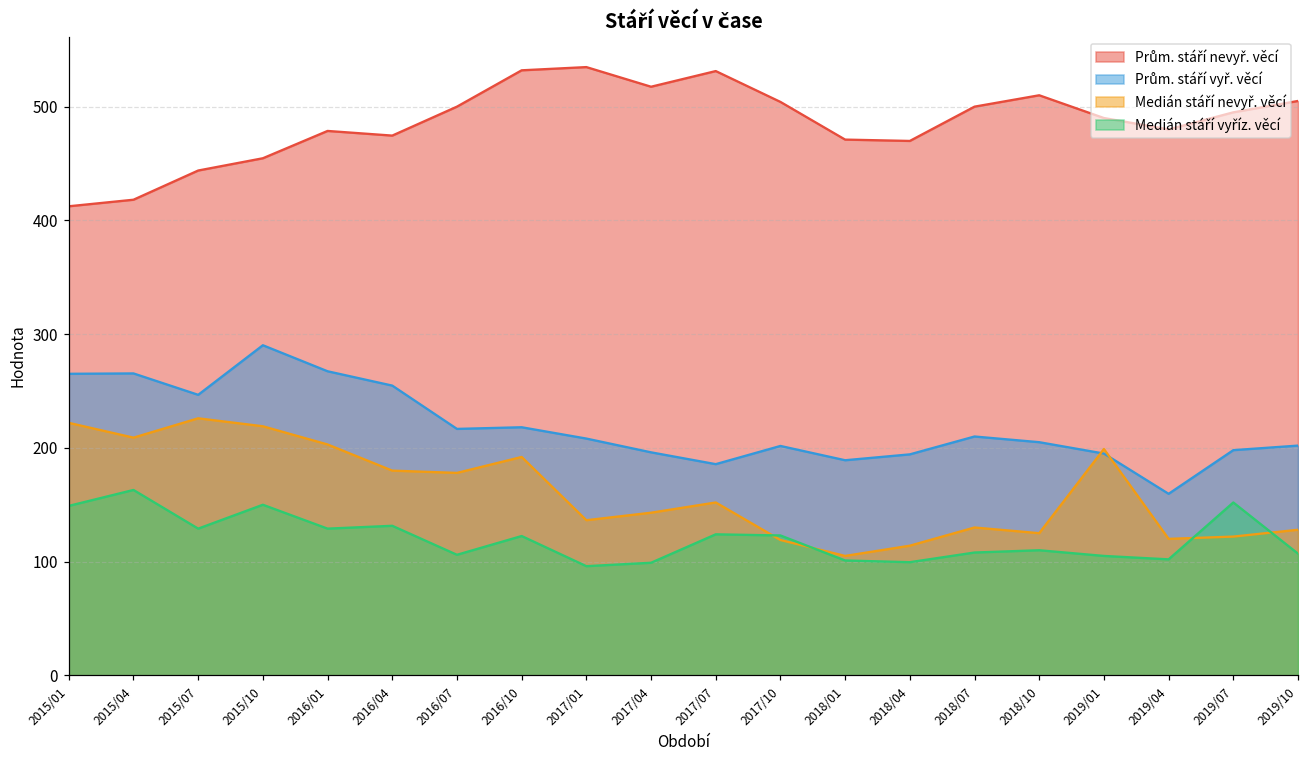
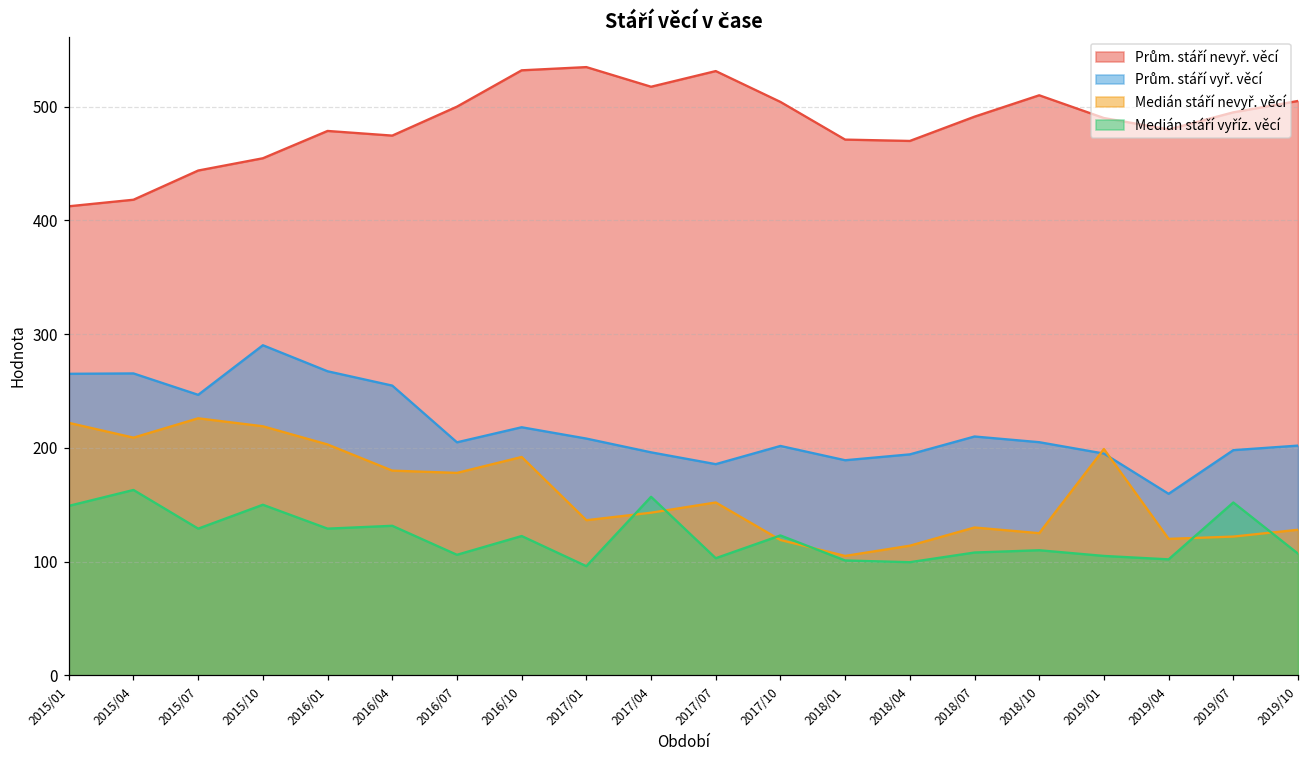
  {
    "Prům. stáří nevyř. věcí": {
      "2015/01": 412,
      "2015/04": 418,
      "2015/07": 444,
      "2015/10": 455,
      "2016/01": 479,
      "2016/04": 475,
      "2016/07": 500,
      "2016/10": 532,
      "2017/01": 535,
      "2017/04": 518,
      "2017/07": 531,
      "2017/10": 504,
      "2018/01": 471,
      "2018/04": 470,
-     "2018/07": 500,
+     "2018/07": 491,
      "2018/10": 510,
      "2019/10": 505
    },
    "Prům. stáří vyř. věcí": {
      "2015/01": 265,
      "2015/04": 265,
      "2015/07": 247,
      "2015/10": 290,
      "2016/01": 267,
      "2016/04": 255,
-     "2016/07": 217,
+     "2016/07": 205,
      "2016/10": 218,
      "2017/01": 208,
      "2017/04": 196,
      "2017/07": 186,
      "2017/10": 202,
      "2018/01": 189,
      "2018/04": 194,
      "2018/07": 210,
      "2018/10": 205,
      "2019/01": 195,
      "2019/04": 160,
      "2019/07": 198,
      "2019/10": 202
    },
    "Medián stáří nevyř. věcí": {
      "2015/01": 222,
      "2015/04": 209,
      "2015/07": 226,
      "2015/10": 219,
      "2016/01": 203,
      "2016/04": 180,
      "2016/07": 178,
      "2016/10": 192,
      "2017/01": 136,
      "2017/04": 143,
      "2017/07": 152,
      "2017/10": 119,
      "2018/01": 105,
      "2018/04": 114,
      "2018/07": 130,
      "2018/10": 125,
      "2019/01": 199,
      "2019/04": 120,
      "2019/07": 122,
      "2019/10": 128
    },
    "Medián stáří vyříz. věcí": {
      "2015/01": 149,
      "2015/04": 163,
      "2015/07": 129,
      "2015/10": 150,
      "2016/01": 129,
      "2016/04": 132,
      "2016/07": 106,
      "2016/10": 123,
      "2017/01": 96,
-     "2017/04": 99,
-     "2017/07": 124,
+     "2017/04": 157,
+     "2017/07": 103,
      "2017/10": 123,
      "2018/01": 101,
      "2018/04": 100,
      "2018/07": 108,
      "2018/10": 110,
      "2019/01": 105,
      "2019/04": 102,
      "2019/07": 152,
      "2019/10": 107
    }
  }
